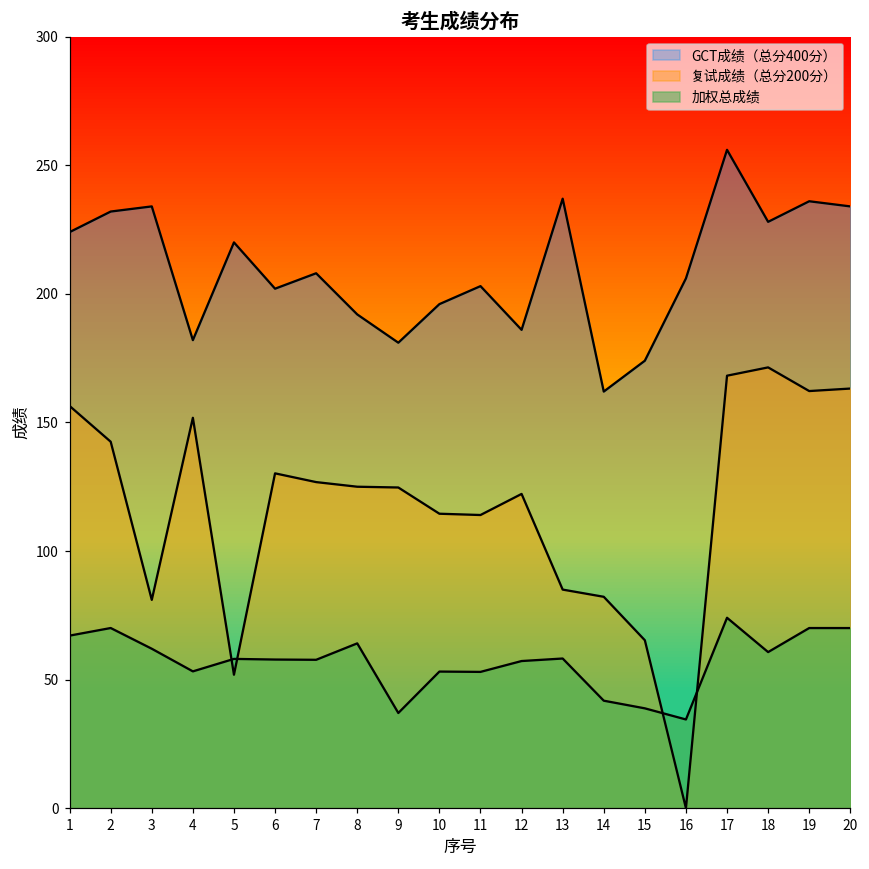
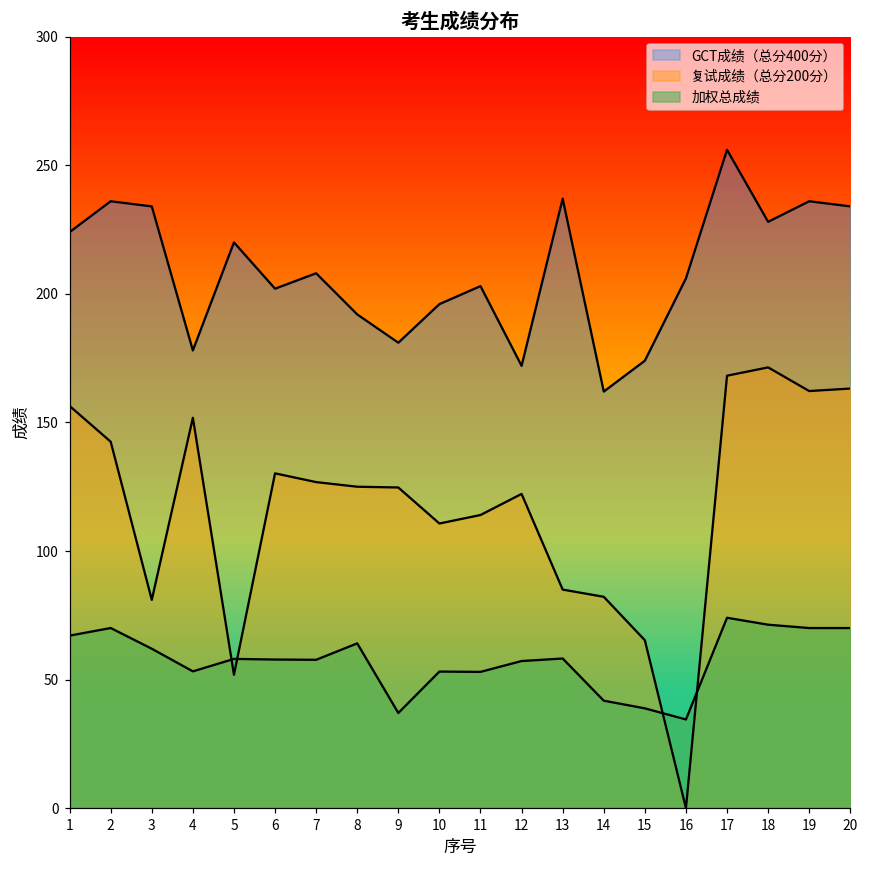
  {
    "GCT成绩（总分400分）": {
      "1": 224,
-     "2": 232,
+     "2": 236,
      "3": 234,
-     "4": 182,
+     "4": 178,
      "5": 220,
      "6": 202,
      "7": 208,
      "8": 192,
      "9": 181,
      "10": 196,
      "11": 203,
-     "12": 186,
+     "12": 172,
      "13": 237,
      "14": 162,
      "15": 174,
      "16": 206,
      "17": 256,
      "18": 228,
      "19": 236,
      "20": 234
    },
    "复试成绩（总分200分）": {
      "1": 156,
      "2": 143,
      "3": 81,
      "4": 152,
      "5": 52,
      "6": 130,
      "7": 127,
      "8": 125,
      "9": 125,
-     "10": 115,
+     "10": 111,
      "11": 114,
      "12": 122,
      "13": 85,
      "14": 82,
      "15": 65,
      "16": 0,
      "17": 168,
      "18": 171,
      "19": 162,
      "20": 163
    },
    "加权总成绩": {
      "1": 67,
      "2": 70,
      "3": 62,
      "4": 53,
      "5": 58,
      "6": 58,
      "7": 58,
      "8": 64,
      "9": 37,
      "10": 53,
      "11": 53,
      "12": 57,
      "13": 58,
      "14": 42,
      "15": 39,
      "16": 35,
      "17": 74,
-     "18": 61,
+     "18": 71,
      "19": 70,
      "20": 70
    }
  }
